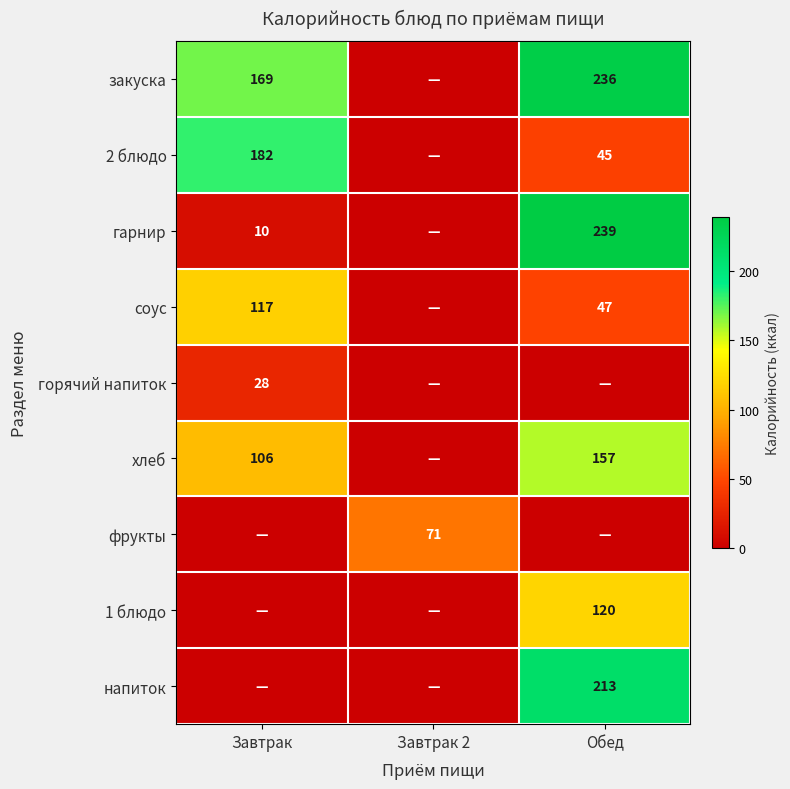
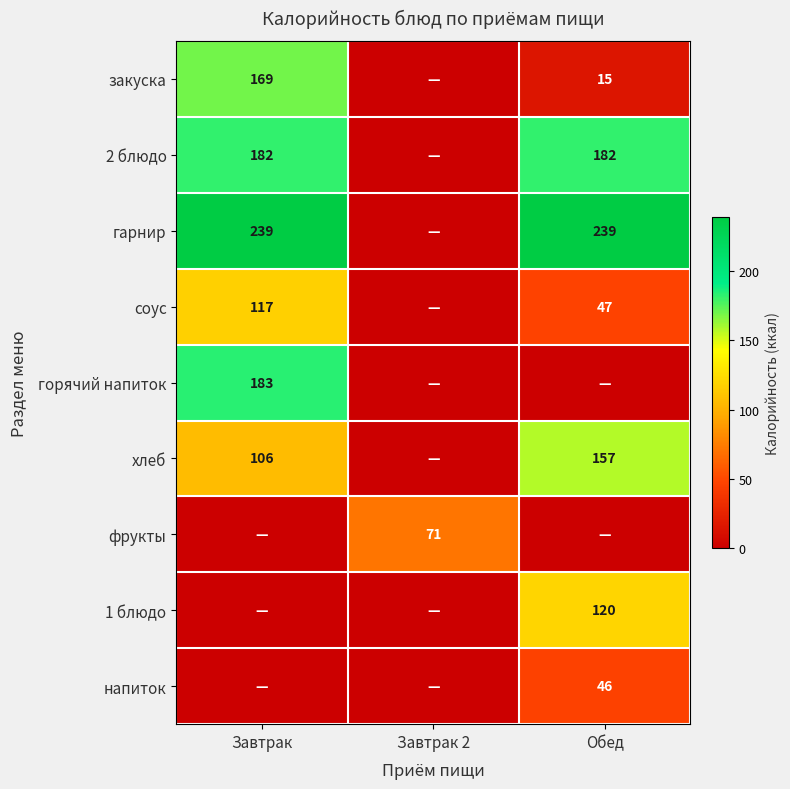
  {
    "закуска": {
      "Завтрак": 169,
-     "Обед": 236
+     "Обед": 15
    },
    "2 блюдо": {
      "Завтрак": 182,
-     "Обед": 45
+     "Обед": 182
    },
    "гарнир": {
-     "Завтрак": 10,
+     "Завтрак": 239,
      "Обед": 239
    },
    "соус": {
      "Завтрак": 117,
      "Обед": 47
    },
    "горячий напиток": {
-     "Завтрак": 28
+     "Завтрак": 183
    },
    "хлеб": {
      "Завтрак": 106,
      "Обед": 157
    },
    "фрукты": {
      "Завтрак 2": 71
    },
    "1 блюдо": {
      "Обед": 120
    },
    "напиток": {
-     "Обед": 213
+     "Обед": 46
    }
  }
